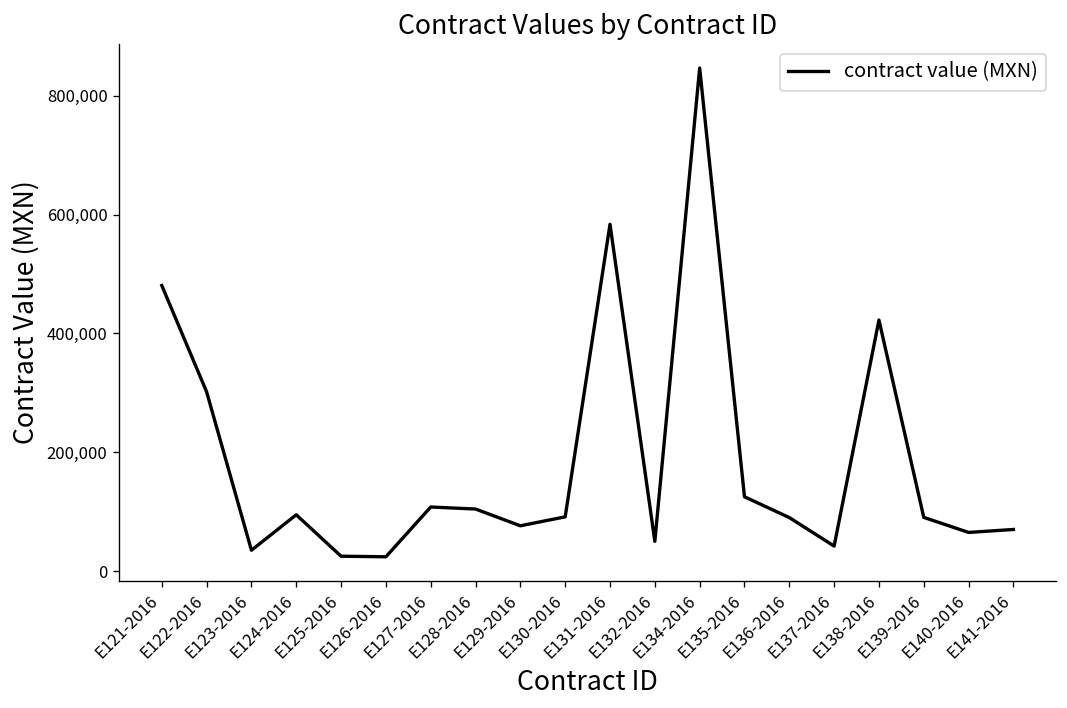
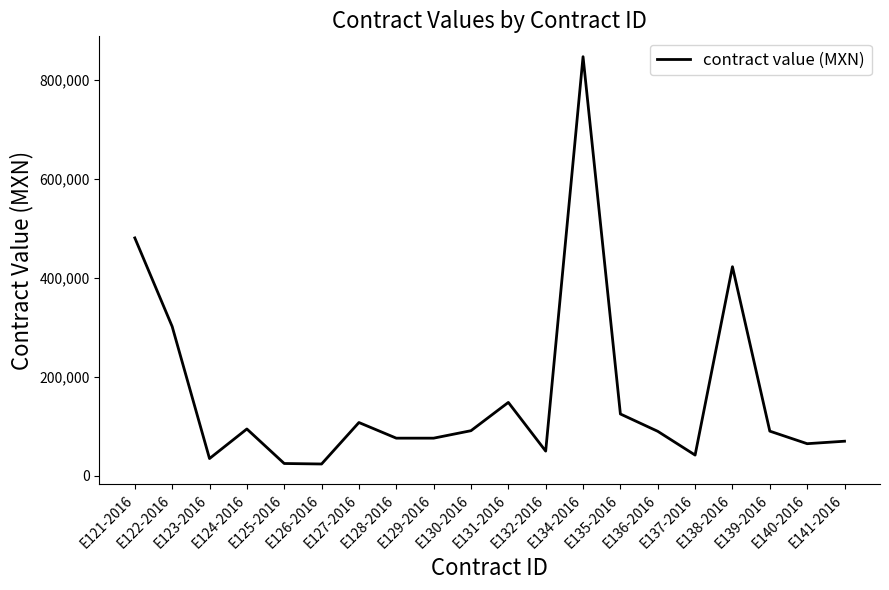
  {
    "E121-2016": "480,000",
    "E122-2016": "300,000",
    "E123-2016": "40,000",
    "E124-2016": "90,000",
    "E125-2016": "30,000",
    "E126-2016": "20,000",
    "E127-2016": "110,000",
-   "E128-2016": "100,000",
+   "E128-2016": "80,000",
    "E129-2016": "80,000",
    "E130-2016": "90,000",
-   "E131-2016": "580,000",
+   "E131-2016": "150,000",
    "E132-2016": "50,000",
    "E134-2016": "850,000",
    "E135-2016": "130,000",
    "E136-2016": "90,000",
    "E137-2016": "40,000",
    "E138-2016": "420,000",
    "E139-2016": "90,000",
    "E140-2016": "70,000",
    "E141-2016": "70,000"
  }
